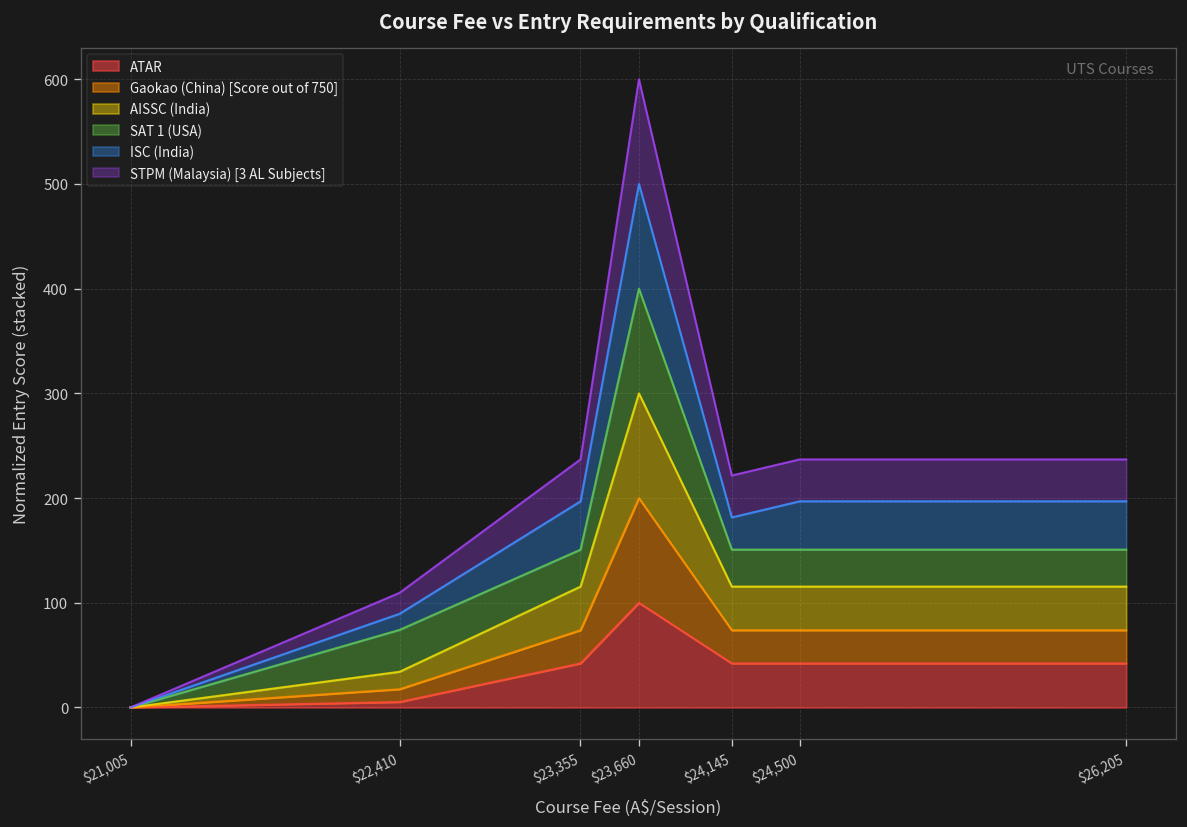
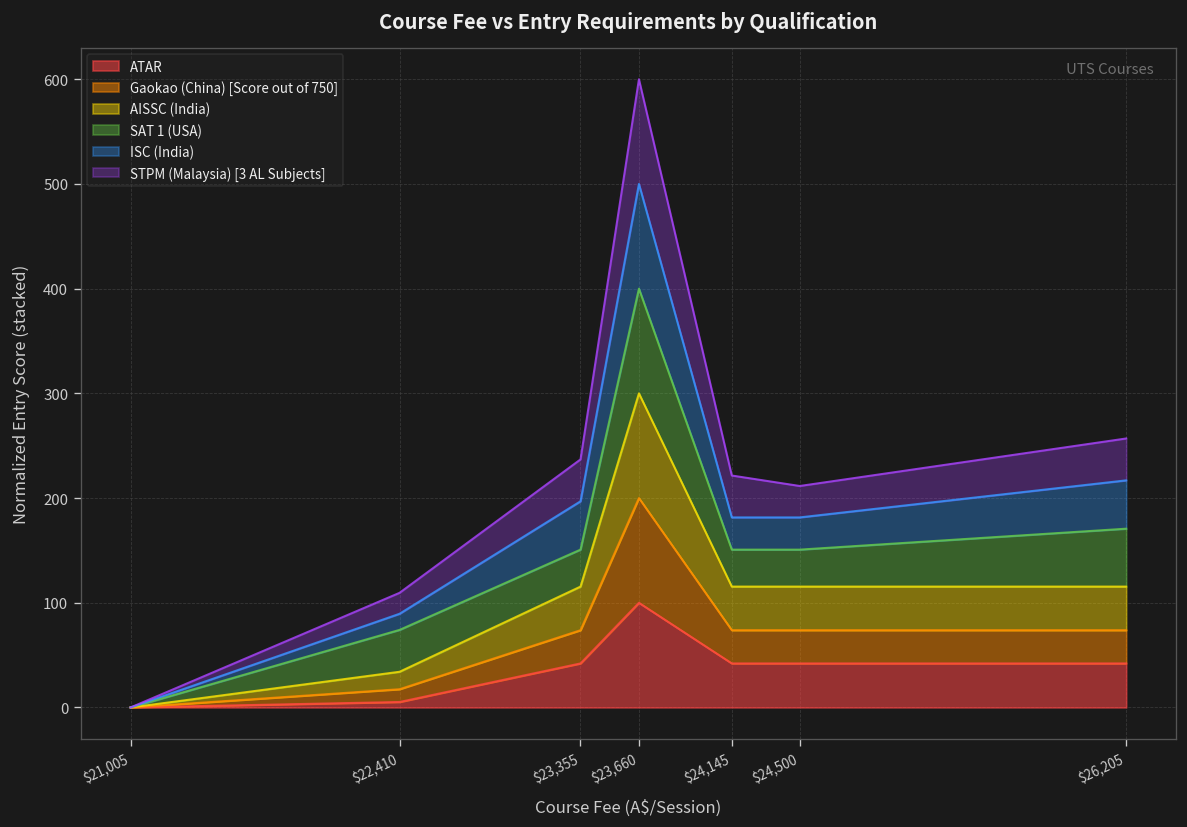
  {
    "ATAR": {
      "$22,410": 10,
      "$23,355": 40,
      "$23,660": 100,
      "$24,145": 40,
      "$24,500": 40,
      "$26,205": 40
    },
    "SAT 1 (USA)": {
      "$22,410": 40,
      "$23,355": 40,
      "$23,660": 100,
      "$24,145": 40,
      "$24,500": 40,
-     "$26,205": 40
+     "$26,205": 60
    },
    "ISC (India)": {
      "$22,410": 20,
      "$23,355": 50,
      "$23,660": 100,
      "$24,145": 30,
-     "$24,500": 50,
+     "$24,500": 30,
      "$26,205": 50
    },
    "STPM (Malaysia) [3 AL Subjects]": {
      "$22,410": 20,
      "$23,355": 40,
      "$23,660": 100,
      "$24,145": 40,
-     "$24,500": 40,
+     "$24,500": 30,
      "$26,205": 40
    }
  }
